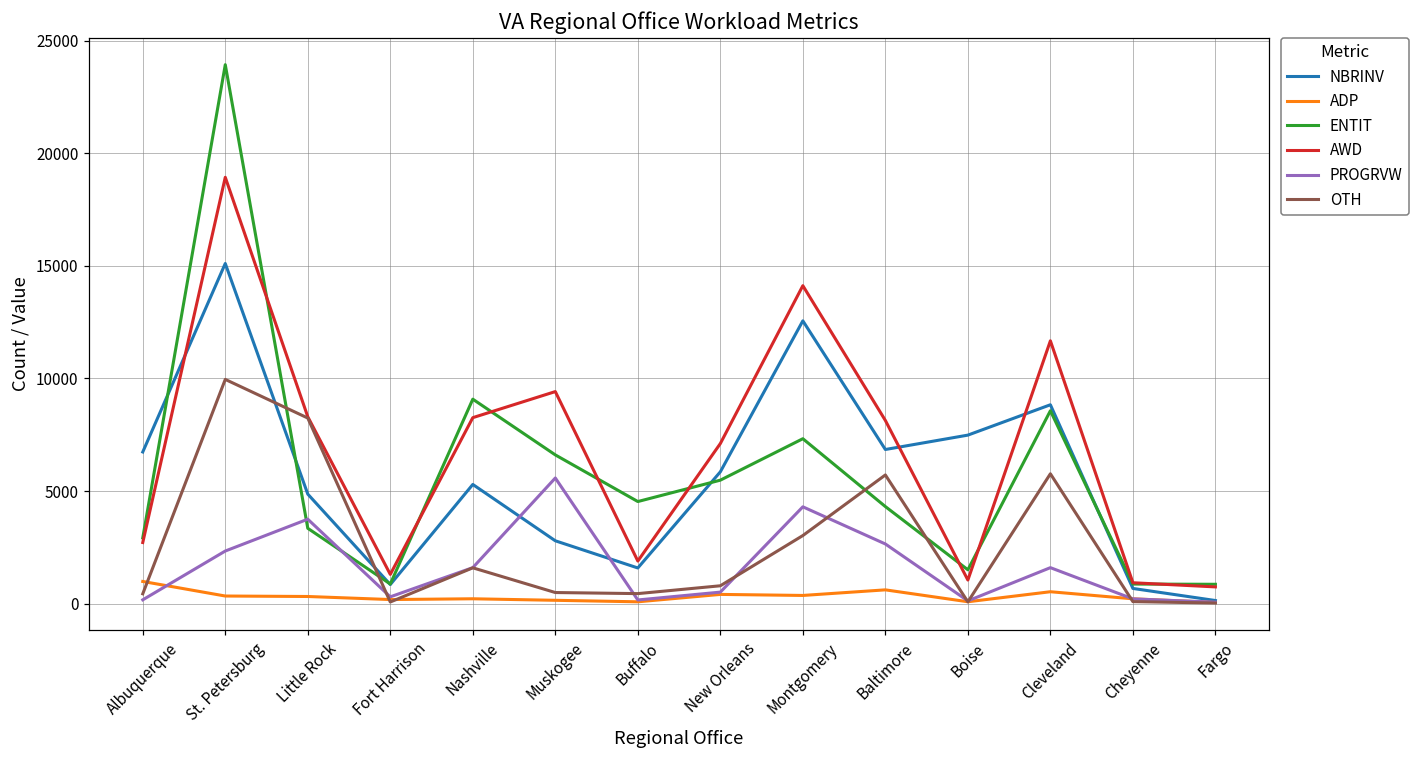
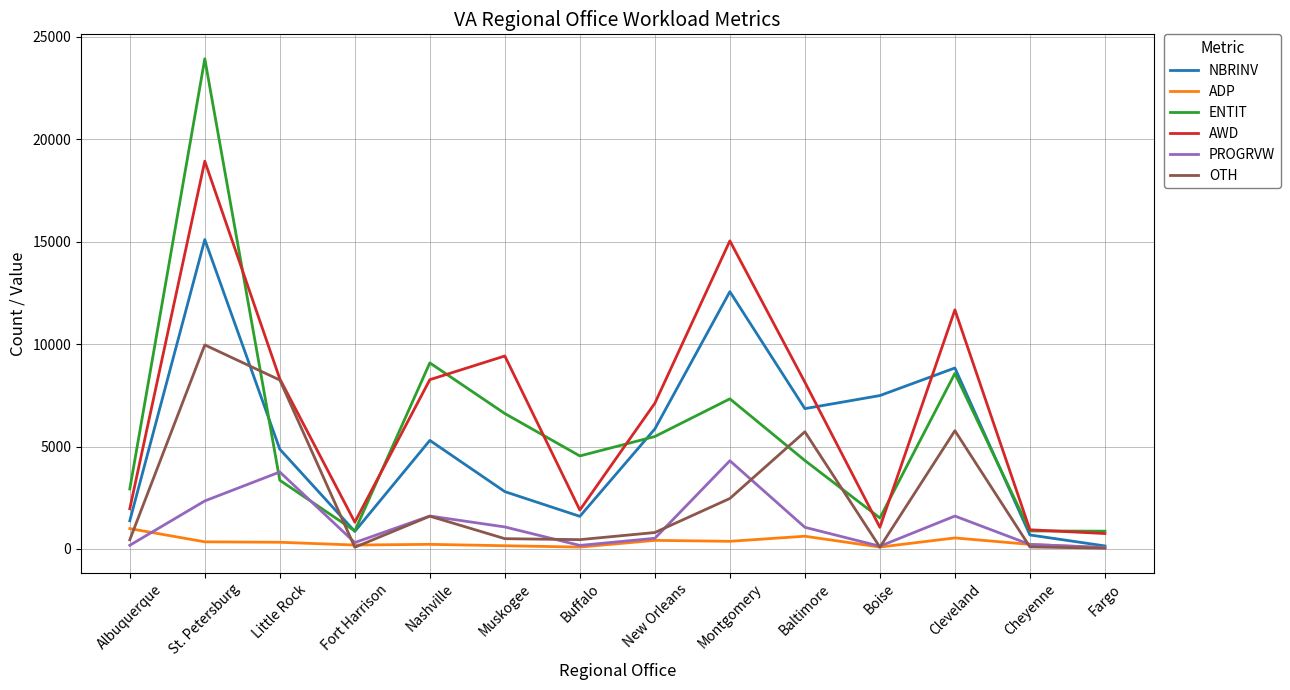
  {
    "NBRINV": {
-     "Albuquerque": 6700,
+     "Albuquerque": 1400,
      "St. Petersburg": 15100,
      "Little Rock": 4900,
      "Nashville": 5300,
      "Muskogee": 2800,
      "Buffalo": 1600,
      "New Orleans": 5900,
      "Montgomery": 12600,
      "Baltimore": 6800,
      "Boise": 7500,
      "Cleveland": 8800,
      "Cheyenne": 700
    },
    "ADP": {
      "Albuquerque": 1000,
      "St. Petersburg": 300,
      "Little Rock": 300,
      "Nashville": 200,
      "Muskogee": 200,
      "Montgomery": 400,
      "Baltimore": 600,
      "Cleveland": 500
    },
    "ENTIT": {
      "Albuquerque": 2900,
      "St. Petersburg": 23900,
      "Little Rock": 3400,
      "Nashville": 9100,
      "Muskogee": 6600,
      "Buffalo": 4500,
      "New Orleans": 5500,
      "Montgomery": 7300,
      "Baltimore": 4300,
      "Boise": 1500,
      "Cleveland": 8600
    },
    "AWD": {
-     "Albuquerque": 2700,
+     "Albuquerque": 2000,
      "St. Petersburg": 18900,
      "Fort Harrison": 1300,
      "Nashville": 8300,
      "Muskogee": 9400,
      "Buffalo": 1900,
      "New Orleans": 7100,
-     "Montgomery": 14100,
+     "Montgomery": 15000,
      "Baltimore": 8100,
      "Boise": 1100,
      "Cleveland": 11700
    },
    "PROGRVW": {
      "Albuquerque": 200,
      "St. Petersburg": 2300,
      "Little Rock": 3800,
-     "Muskogee": 5600,
+     "Muskogee": 1100,
      "Montgomery": 4300,
-     "Baltimore": 2700,
+     "Baltimore": 1100,
      "Cleveland": 1600
    },
    "OTH": {
      "Albuquerque": 400,
      "St. Petersburg": 10000,
      "Muskogee": 500,
      "Buffalo": 500,
      "New Orleans": 800,
-     "Montgomery": 3000,
+     "Montgomery": 2500,
      "Baltimore": 5700,
      "Cleveland": 5800
    }
  }
